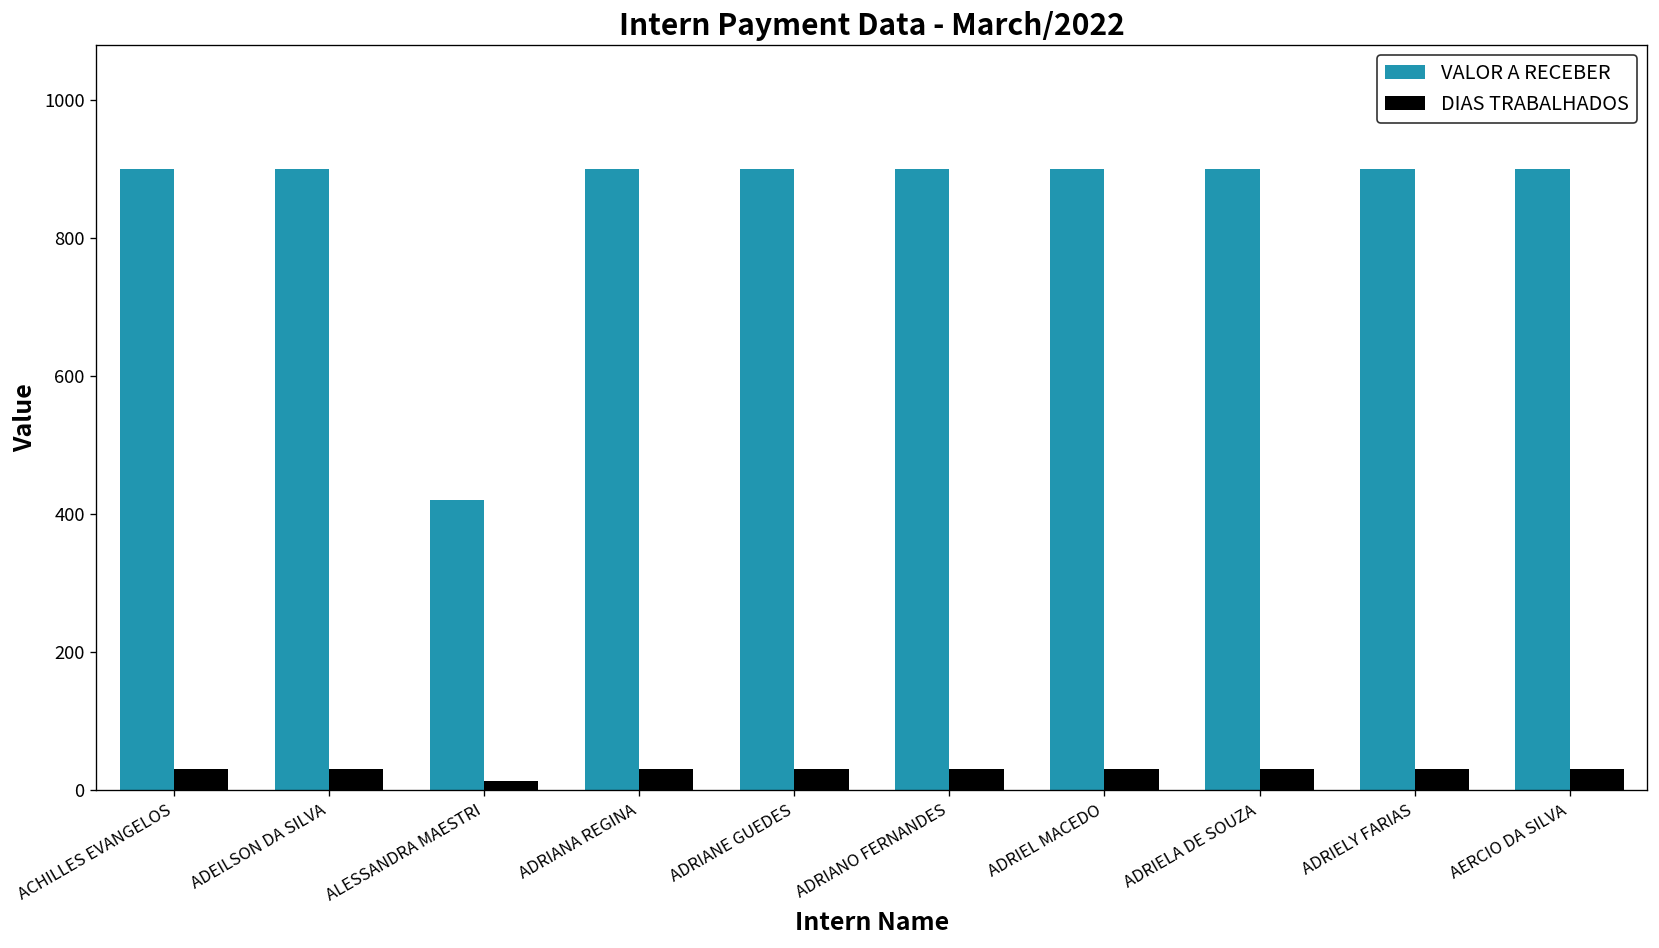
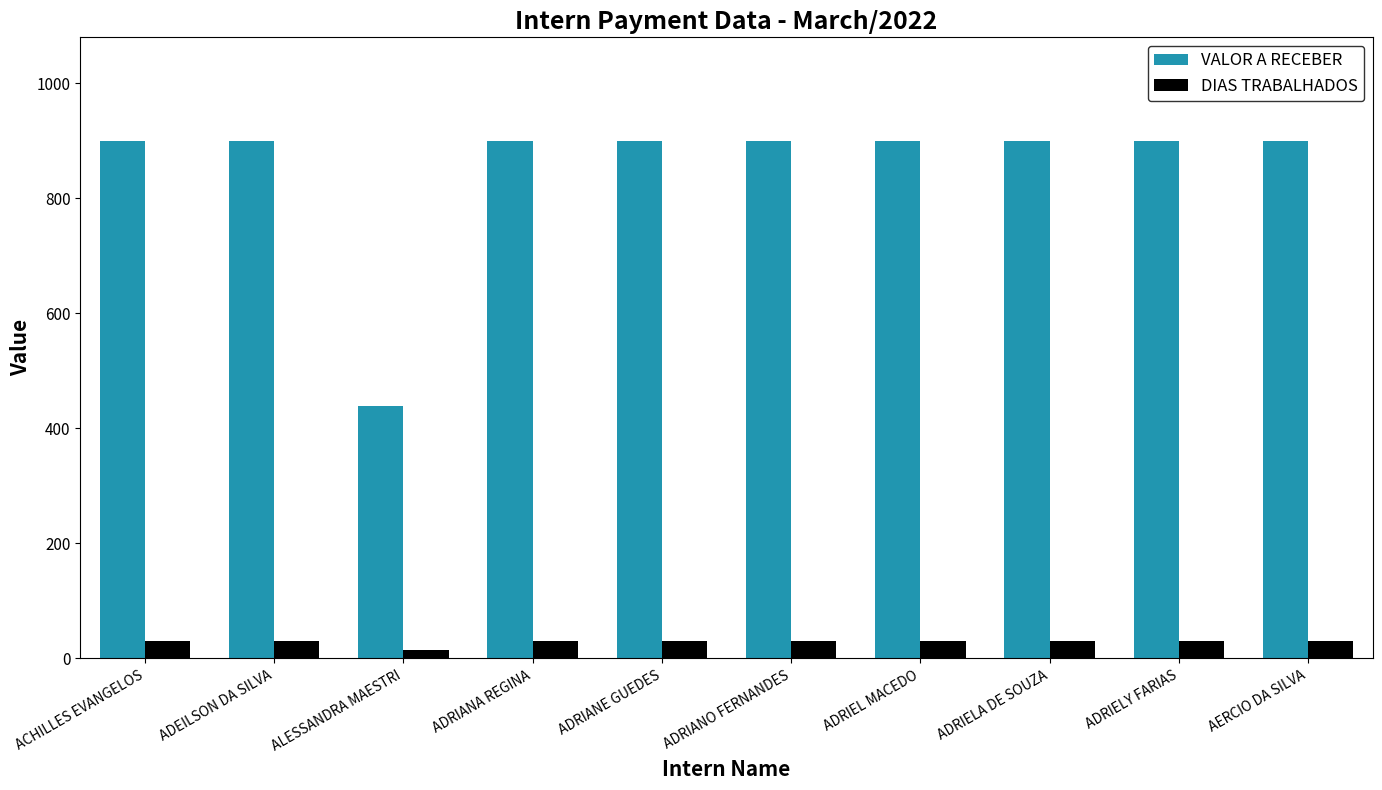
  {
    "VALOR A RECEBER": {
      "ACHILLES EVANGELOS": 900,
      "ADEILSON DA SILVA": 900,
-     "ALESSANDRA MAESTRI": 420,
+     "ALESSANDRA MAESTRI": 440,
      "ADRIANA REGINA": 900,
      "ADRIANE GUEDES": 900,
      "ADRIANO FERNANDES": 900,
      "ADRIEL MACEDO": 900,
      "ADRIELA DE SOUZA": 900,
      "ADRIELY FARIAS": 900,
      "AERCIO DA SILVA": 900
    },
    "DIAS TRABALHADOS": {
      "ACHILLES EVANGELOS": 30,
      "ADEILSON DA SILVA": 30,
      "ALESSANDRA MAESTRI": 10,
      "ADRIANA REGINA": 30,
      "ADRIANE GUEDES": 30,
      "ADRIANO FERNANDES": 30,
      "ADRIEL MACEDO": 30,
      "ADRIELA DE SOUZA": 30,
      "ADRIELY FARIAS": 30,
      "AERCIO DA SILVA": 30
    }
  }
